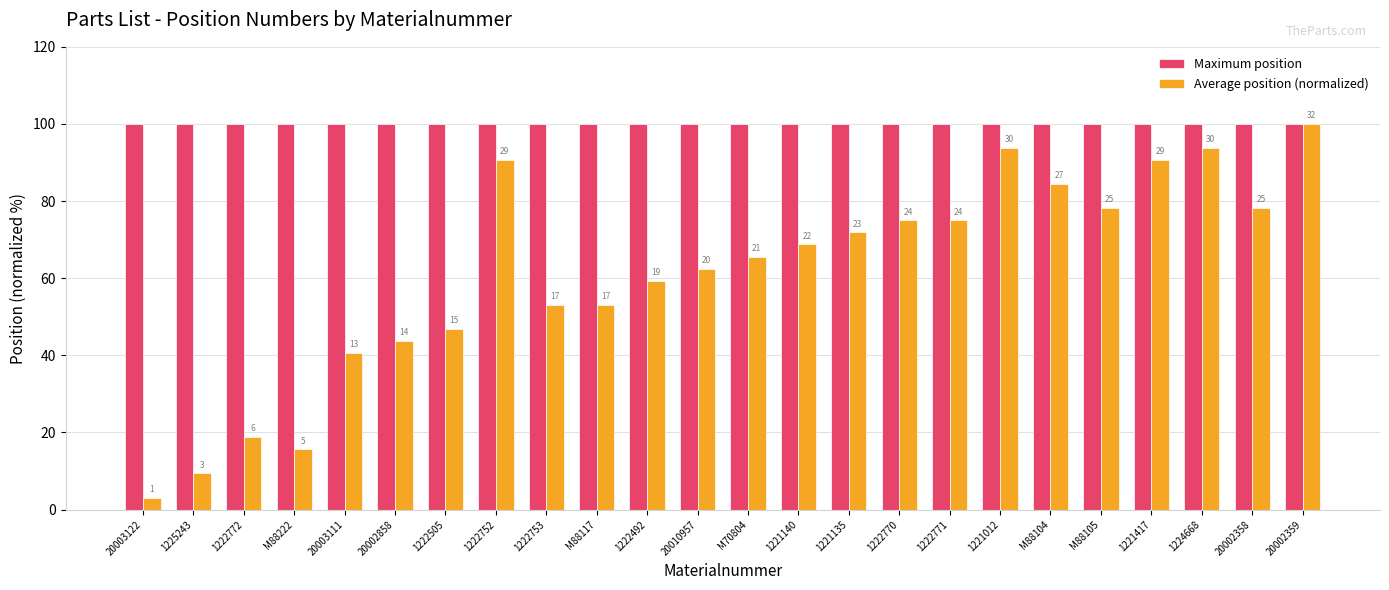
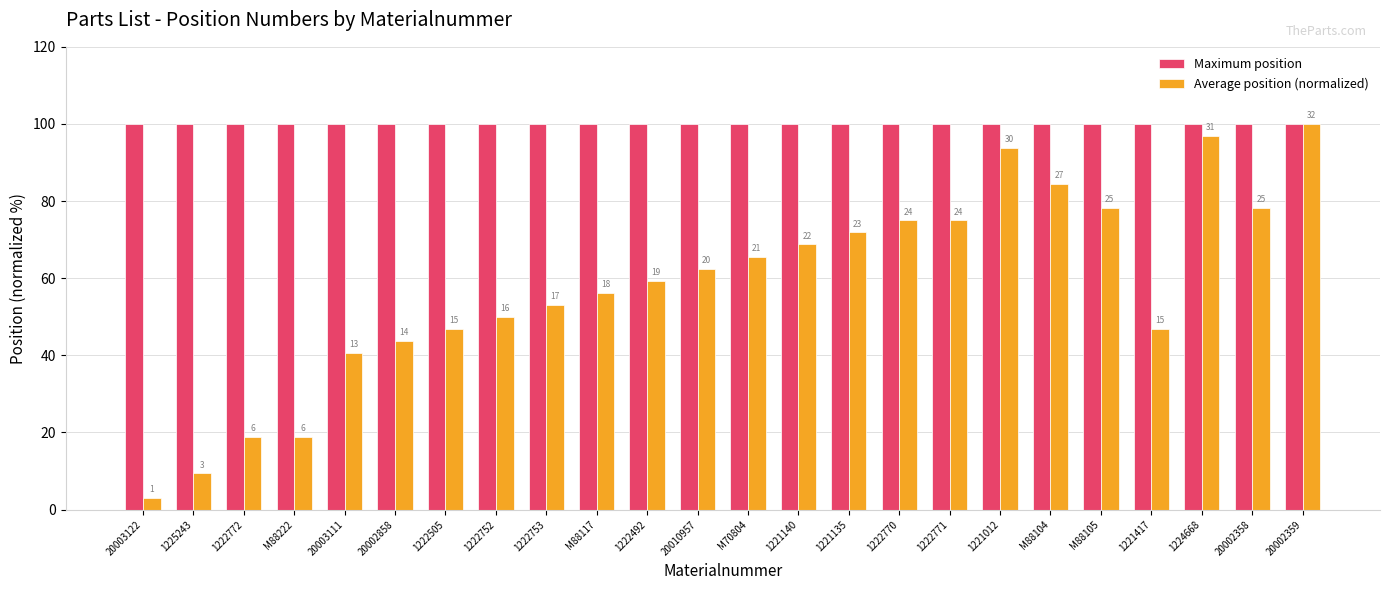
  {
    "Maximum position": {
      "20003122": 100,
      "1225243": 100,
      "1222772": 100,
      "M88222": 100,
      "20003111": 100,
      "20002858": 100,
      "1222505": 100,
      "1222752": 100,
      "1222753": 100,
      "M88117": 100,
      "1222492": 100,
      "20010957": 100,
      "M70804": 100,
      "1221140": 100,
      "1221135": 100,
      "1222770": 100,
      "1222771": 100,
      "1221012": 100,
      "M88104": 100,
      "M88105": 100,
      "1221417": 100,
      "1224668": 100,
      "20002358": 100,
      "20002359": 100
    },
    "Average position (normalized)": {
-     "M88222": 5,
-     "1222752": 29,
-     "M88117": 17,
-     "1221417": 29,
-     "1224668": 30
+     "M88222": 6,
+     "1222752": 16,
+     "M88117": 18,
+     "1221417": 15,
+     "1224668": 31
    }
  }
